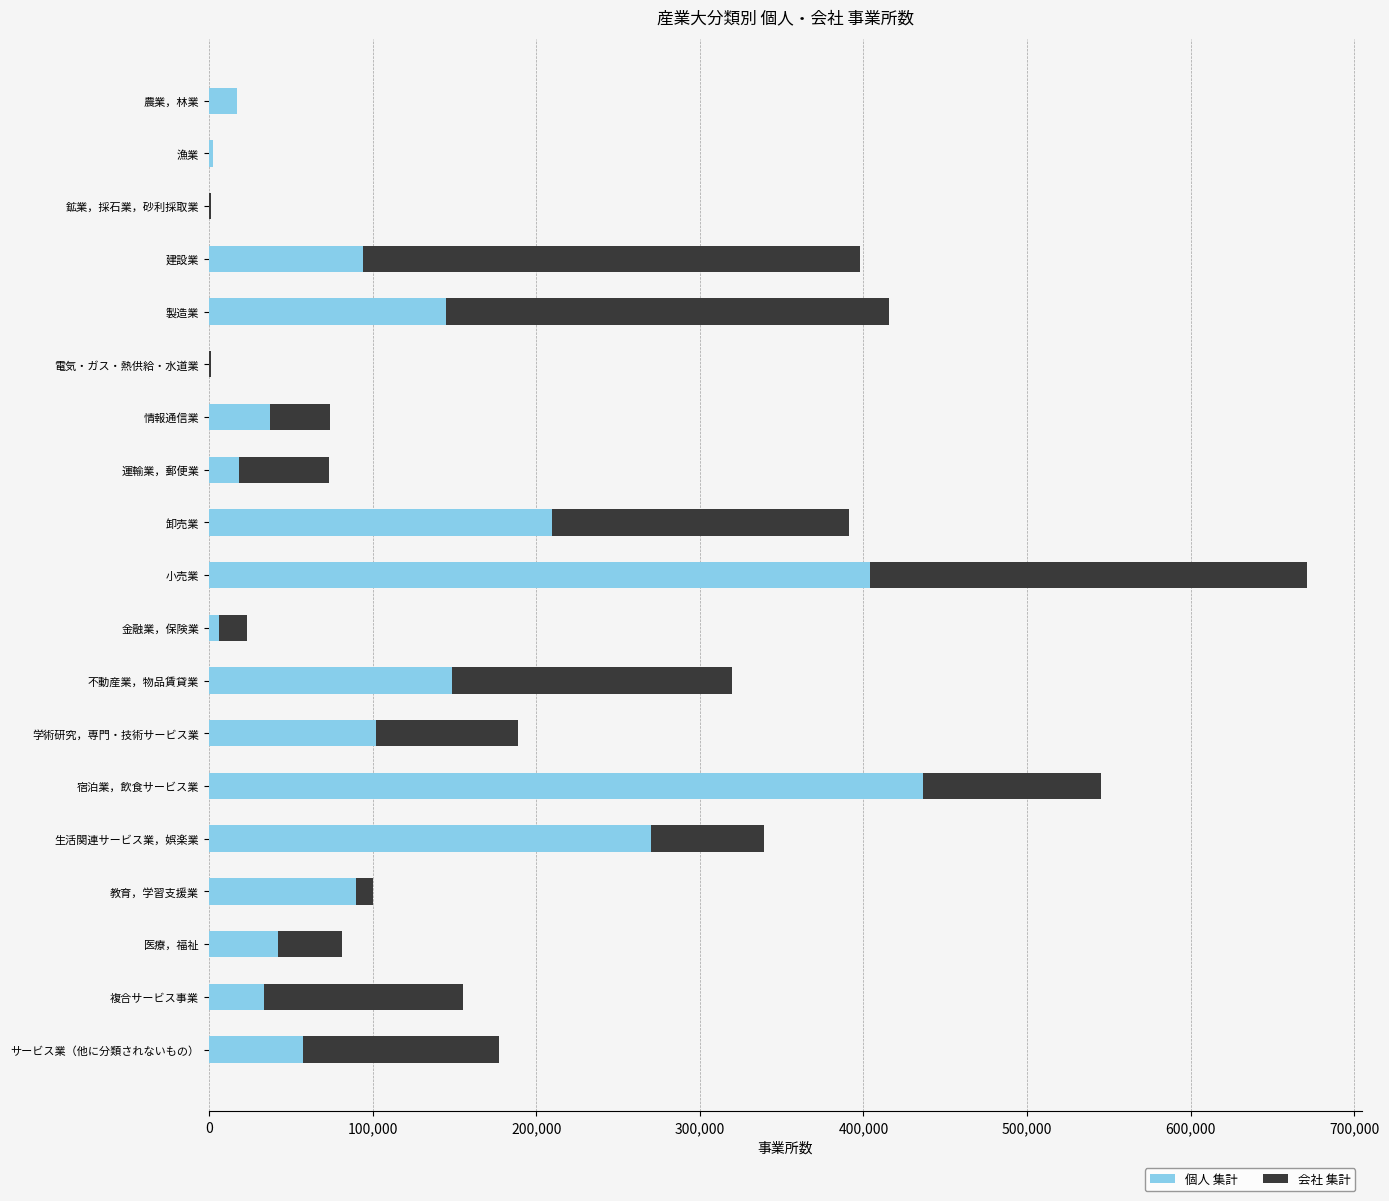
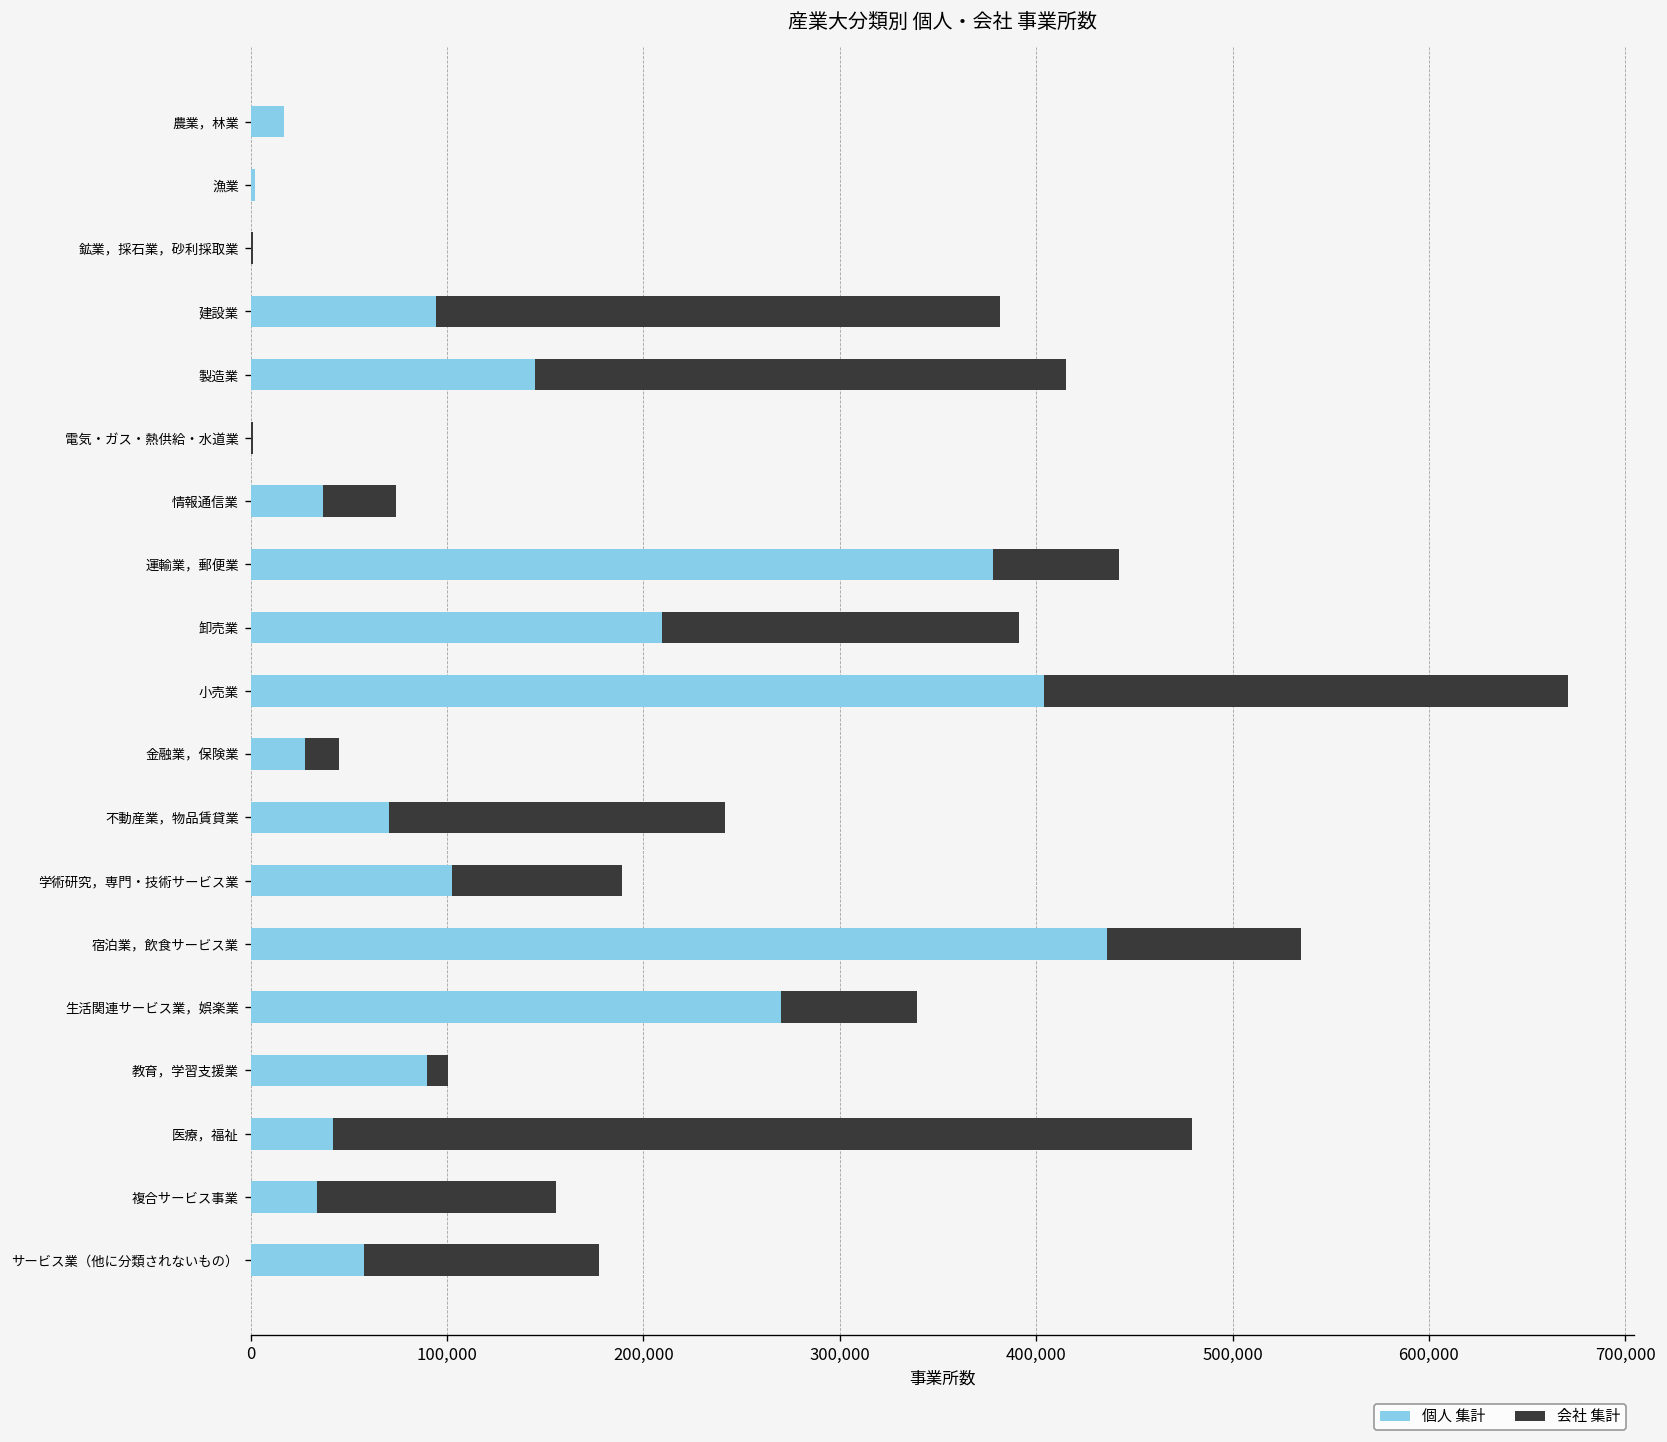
  {
    "個人 集計": {
      "農業，林業": "17,000",
      "漁業": "2,000",
      "建設業": "94,000",
      "製造業": "145,000",
      "情報通信業": "37,000",
-     "運輸業，郵便業": "18,000",
+     "運輸業，郵便業": "378,000",
      "卸売業": "210,000",
      "小売業": "404,000",
-     "金融業，保険業": "6,000",
-     "不動産業，物品賃貸業": "148,000",
+     "金融業，保険業": "28,000",
+     "不動産業，物品賃貸業": "70,000",
      "学術研究，専門・技術サービス業": "102,000",
      "宿泊業，飲食サービス業": "436,000",
      "生活関連サービス業，娯楽業": "270,000",
      "教育，学習支援業": "90,000",
      "医療，福祉": "42,000",
      "複合サービス事業": "34,000",
      "サービス業（他に分類されないもの）": "58,000"
    },
    "会社 集計": {
      "農業，林業": "0",
      "漁業": "0",
-     "建設業": "304,000",
+     "建設業": "287,000",
      "製造業": "271,000",
      "情報通信業": "37,000",
-     "運輸業，郵便業": "55,000",
+     "運輸業，郵便業": "64,000",
      "卸売業": "182,000",
      "小売業": "267,000",
      "金融業，保険業": "17,000",
      "不動産業，物品賃貸業": "171,000",
      "学術研究，専門・技術サービス業": "87,000",
-     "宿泊業，飲食サービス業": "109,000",
+     "宿泊業，飲食サービス業": "99,000",
      "生活関連サービス業，娯楽業": "69,000",
      "教育，学習支援業": "11,000",
-     "医療，福祉": "39,000",
+     "医療，福祉": "437,000",
      "複合サービス事業": "122,000",
      "サービス業（他に分類されないもの）": "120,000"
    }
  }
